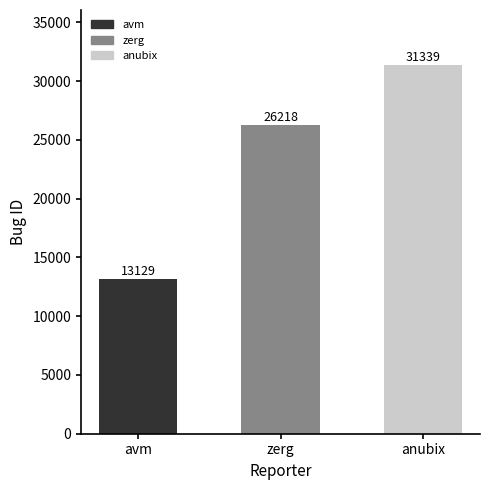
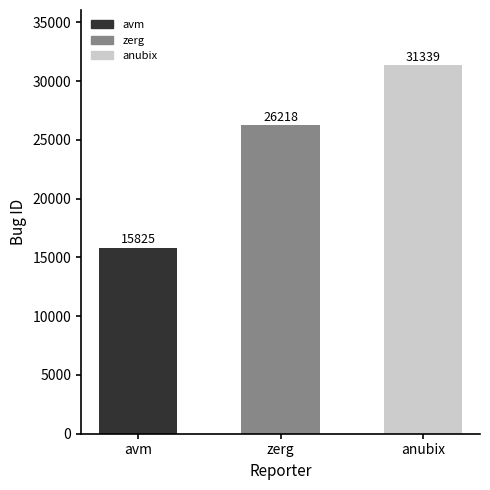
  {
-   "avm": 13129,
+   "avm": 15825,
    "zerg": 26218,
    "anubix": 31339
  }
